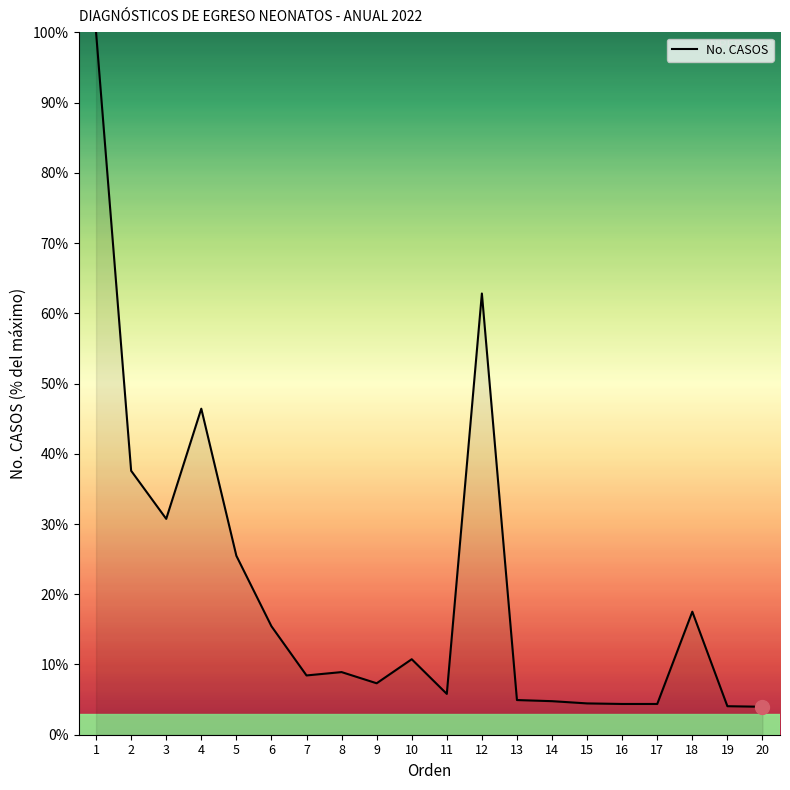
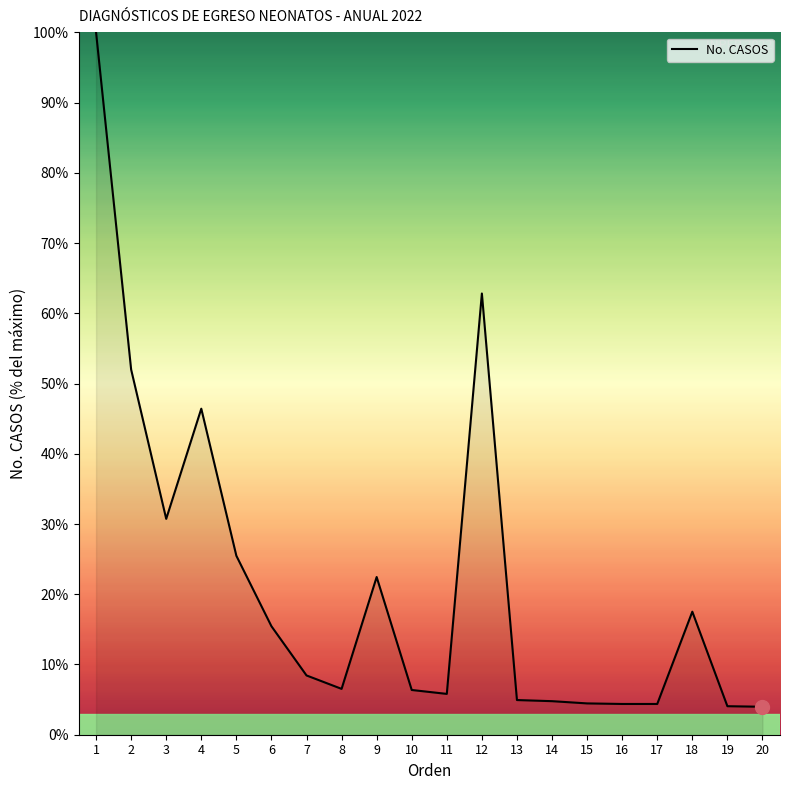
  {
    "No. CASOS": {
      "1": "100%",
-     "2": "38%",
+     "2": "52%",
      "3": "31%",
      "4": "46%",
      "5": "25%",
      "6": "15%",
      "7": "8%",
-     "8": "9%",
-     "9": "7%",
-     "10": "11%",
+     "8": "7%",
+     "9": "22%",
+     "10": "6%",
      "11": "6%",
      "12": "63%",
      "13": "5%",
      "14": "5%",
      "15": "4%",
      "16": "4%",
      "17": "4%",
      "18": "18%",
      "19": "4%"
    }
  }
